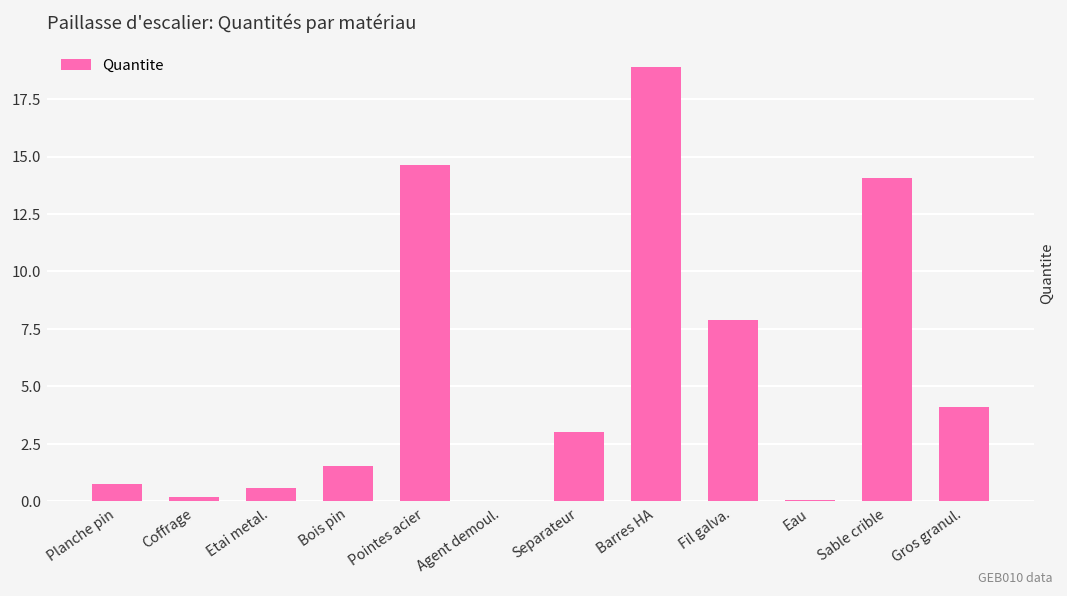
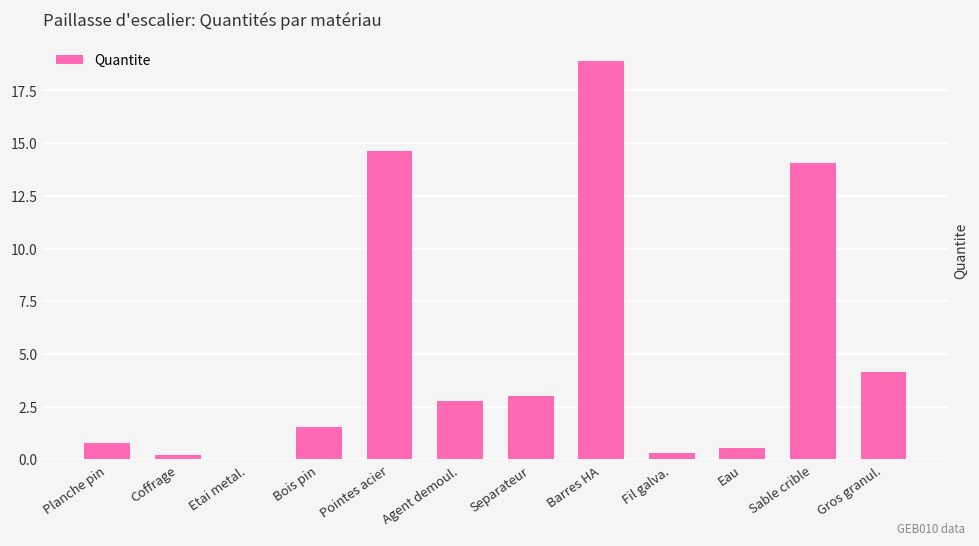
  {
    "Planche pin": 0.8,
    "Coffrage": 0.2,
-   "Etai metal.": 0.6,
+   "Etai metal.": 0.0,
    "Bois pin": 1.5,
    "Pointes acier": 14.6,
-   "Agent demoul.": 0.0,
+   "Agent demoul.": 2.8,
    "Separateur": 3.0,
    "Barres HA": 18.9,
-   "Fil galva.": 7.9,
-   "Eau": 0.0,
+   "Fil galva.": 0.3,
+   "Eau": 0.5,
    "Sable crible": 14.1,
    "Gros granul.": 4.1
  }
